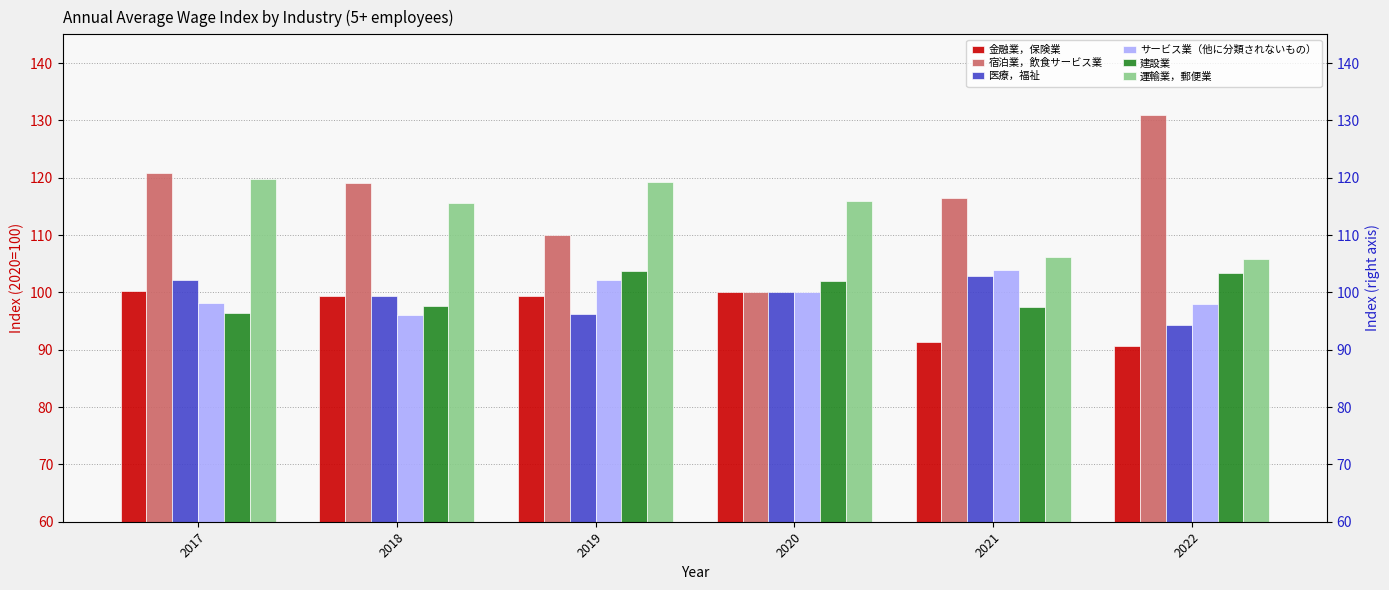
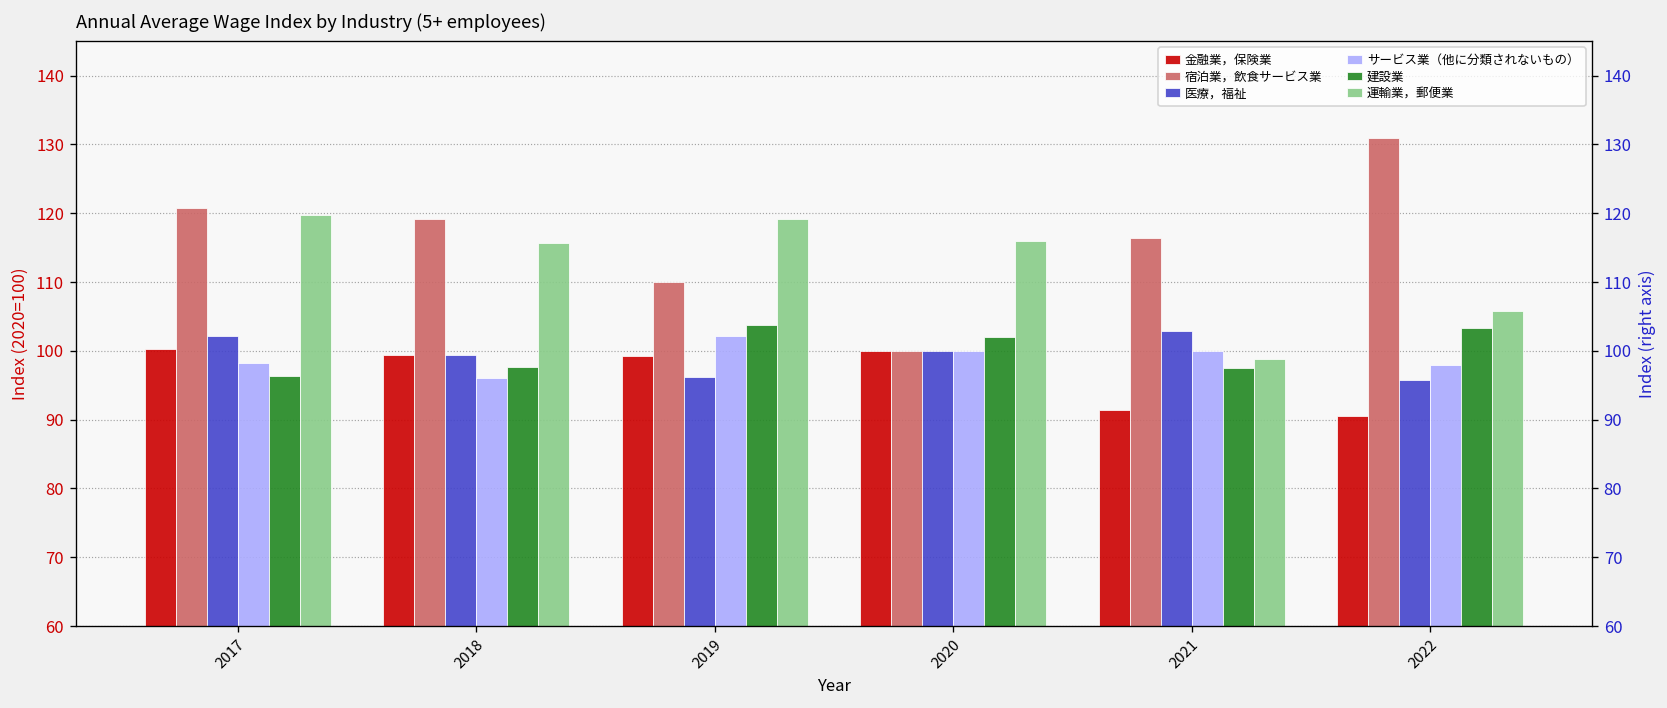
  {
    "金融業，保険業": {
      "2017": 100,
      "2018": 99,
      "2019": 99,
      "2020": 100,
      "2021": 91,
      "2022": 91
    },
    "宿泊業，飲食サービス業": {
      "2017": 121,
      "2018": 119,
      "2019": 110,
      "2020": 100,
      "2021": 116,
      "2022": 131
    },
    "医療，福祉": {
      "2017": 102,
      "2018": 99,
      "2019": 96,
      "2020": 100,
      "2021": 103,
-     "2022": 94
+     "2022": 96
    },
    "サービス業（他に分類されないもの）": {
      "2017": 98,
      "2018": 96,
      "2019": 102,
      "2020": 100,
-     "2021": 104,
+     "2021": 100,
      "2022": 98
    },
    "建設業": {
      "2017": 96,
      "2018": 98,
      "2019": 104,
      "2020": 102,
      "2021": 98,
      "2022": 103
    },
    "運輸業，郵便業": {
      "2017": 120,
      "2018": 116,
      "2019": 119,
      "2020": 116,
-     "2021": 106,
+     "2021": 99,
      "2022": 106
    }
  }
